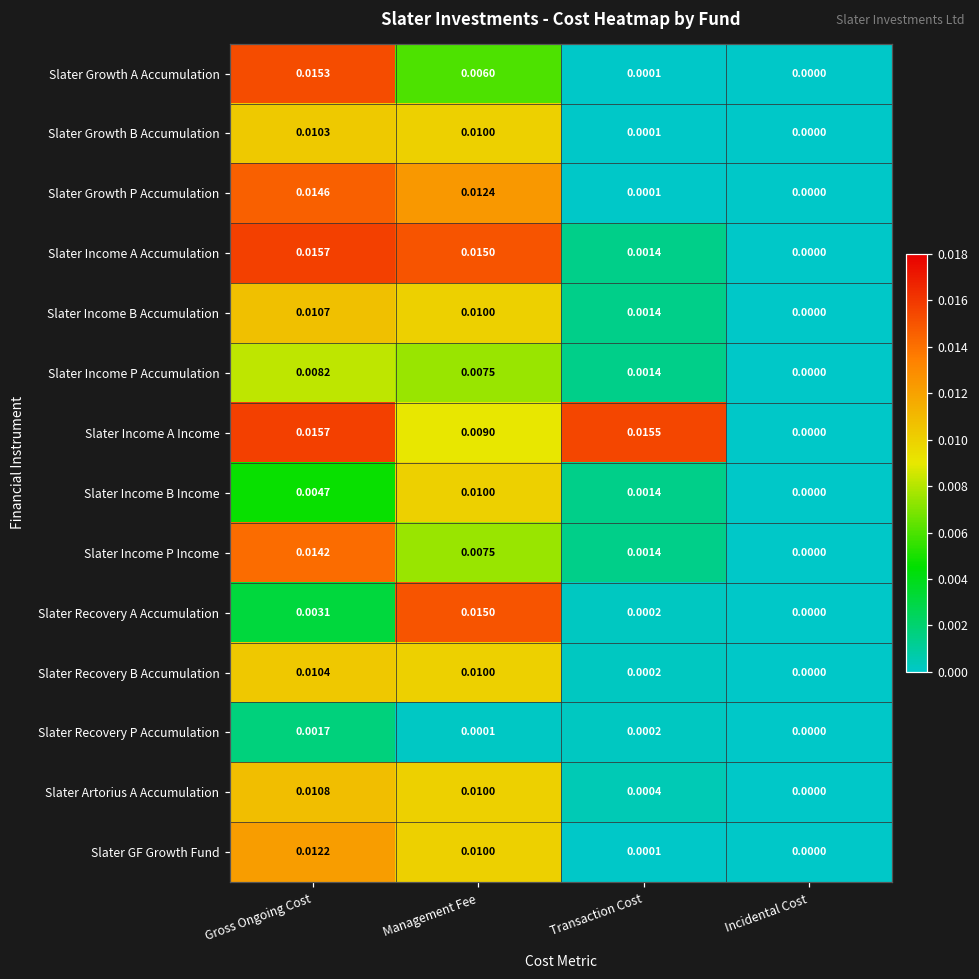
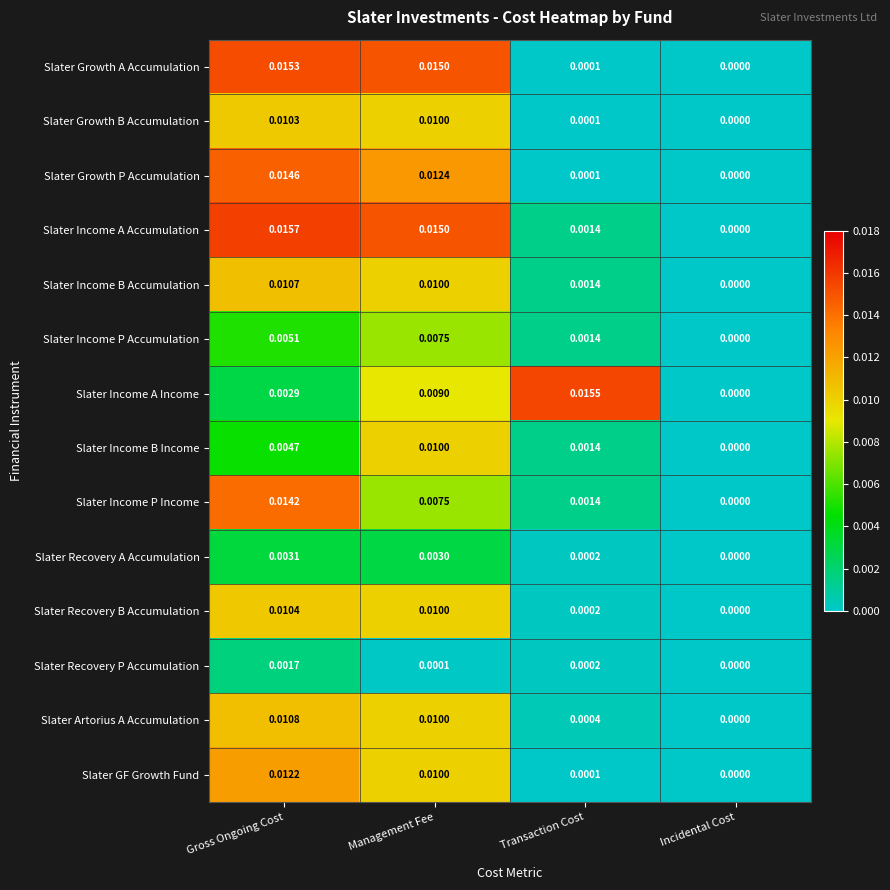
  {
    "Slater Growth A Accumulation": {
      "Gross Ongoing Cost": 0.0153,
-     "Management Fee": 0.0060,
+     "Management Fee": 0.0150,
      "Transaction Cost": 0.0001,
      "Incidental Cost": 0.0000
    },
    "Slater Growth B Accumulation": {
      "Gross Ongoing Cost": 0.0103,
      "Management Fee": 0.0100,
      "Transaction Cost": 0.0001,
      "Incidental Cost": 0.0000
    },
    "Slater Growth P Accumulation": {
      "Gross Ongoing Cost": 0.0146,
      "Management Fee": 0.0124,
      "Transaction Cost": 0.0001,
      "Incidental Cost": 0.0000
    },
    "Slater Income A Accumulation": {
      "Gross Ongoing Cost": 0.0157,
      "Management Fee": 0.0150,
      "Transaction Cost": 0.0014,
      "Incidental Cost": 0.0000
    },
    "Slater Income B Accumulation": {
      "Gross Ongoing Cost": 0.0107,
      "Management Fee": 0.0100,
      "Transaction Cost": 0.0014,
      "Incidental Cost": 0.0000
    },
    "Slater Income P Accumulation": {
-     "Gross Ongoing Cost": 0.0082,
+     "Gross Ongoing Cost": 0.0051,
      "Management Fee": 0.0075,
      "Transaction Cost": 0.0014,
      "Incidental Cost": 0.0000
    },
    "Slater Income A Income": {
-     "Gross Ongoing Cost": 0.0157,
+     "Gross Ongoing Cost": 0.0029,
      "Management Fee": 0.0090,
      "Transaction Cost": 0.0155,
      "Incidental Cost": 0.0000
    },
    "Slater Income B Income": {
      "Gross Ongoing Cost": 0.0047,
      "Management Fee": 0.0100,
      "Transaction Cost": 0.0014,
      "Incidental Cost": 0.0000
    },
    "Slater Income P Income": {
      "Gross Ongoing Cost": 0.0142,
      "Management Fee": 0.0075,
      "Transaction Cost": 0.0014,
      "Incidental Cost": 0.0000
    },
    "Slater Recovery A Accumulation": {
      "Gross Ongoing Cost": 0.0031,
-     "Management Fee": 0.0150,
+     "Management Fee": 0.0030,
      "Transaction Cost": 0.0002,
      "Incidental Cost": 0.0000
    },
    "Slater Recovery B Accumulation": {
      "Gross Ongoing Cost": 0.0104,
      "Management Fee": 0.0100,
      "Transaction Cost": 0.0002,
      "Incidental Cost": 0.0000
    },
    "Slater Recovery P Accumulation": {
      "Gross Ongoing Cost": 0.0017,
      "Management Fee": 0.0001,
      "Transaction Cost": 0.0002,
      "Incidental Cost": 0.0000
    },
    "Slater Artorius A Accumulation": {
      "Gross Ongoing Cost": 0.0108,
      "Management Fee": 0.0100,
      "Transaction Cost": 0.0004,
      "Incidental Cost": 0.0000
    },
    "Slater GF Growth Fund": {
      "Gross Ongoing Cost": 0.0122,
      "Management Fee": 0.0100,
      "Transaction Cost": 0.0001,
      "Incidental Cost": 0.0000
    }
  }
